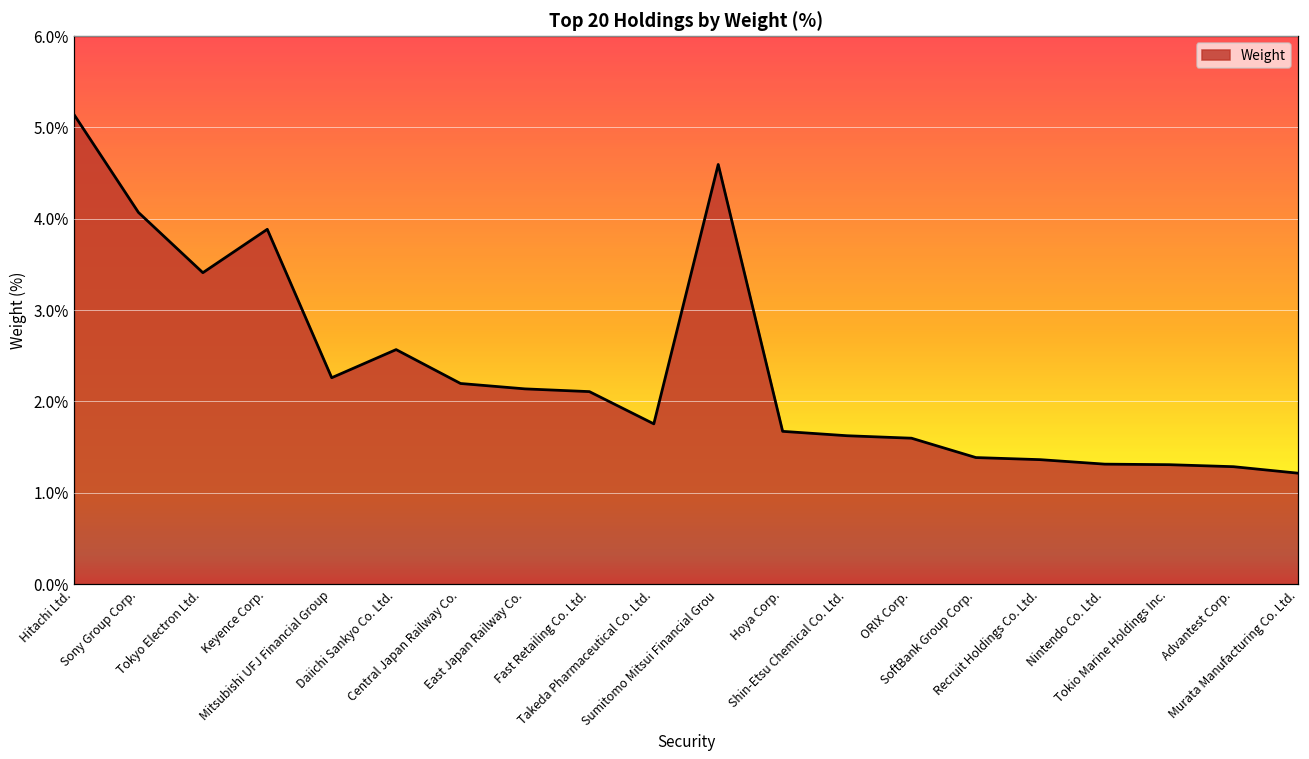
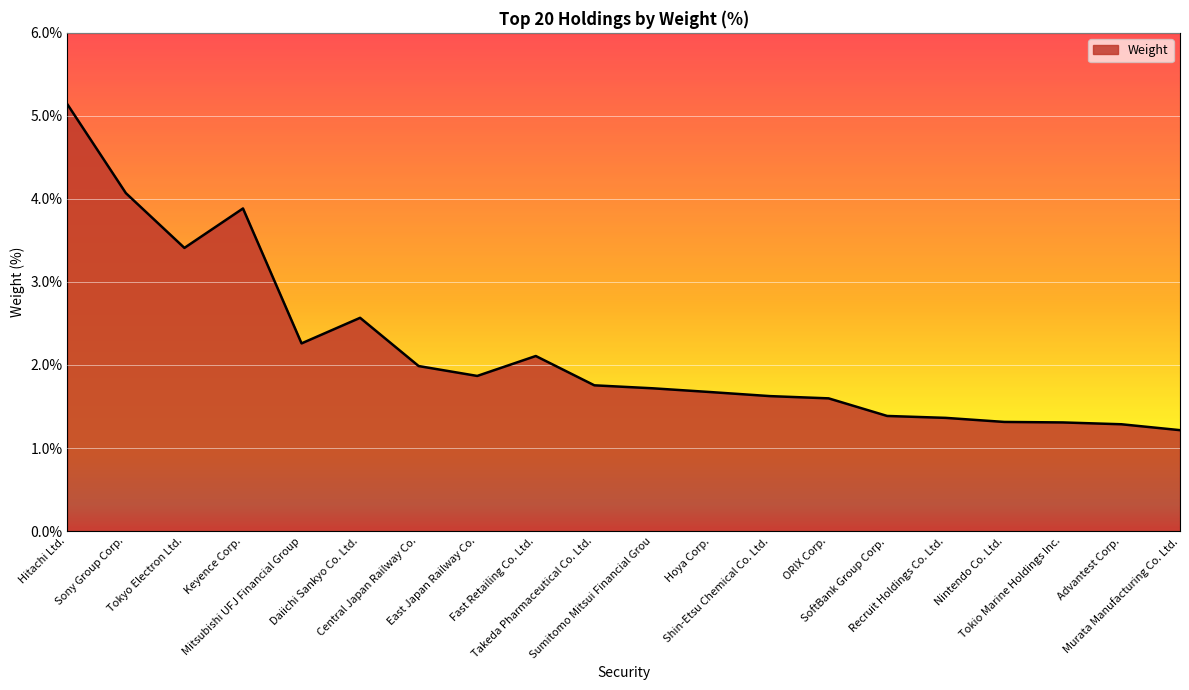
  {
    "Hitachi Ltd.": "5.1%",
    "Sony Group Corp.": "4.1%",
    "Tokyo Electron Ltd.": "3.4%",
    "Keyence Corp.": "3.9%",
    "Mitsubishi UFJ Financial Group": "2.3%",
    "Daiichi Sankyo Co. Ltd.": "2.6%",
-   "Central Japan Railway Co.": "2.2%",
-   "East Japan Railway Co.": "2.1%",
+   "Central Japan Railway Co.": "2.0%",
+   "East Japan Railway Co.": "1.9%",
    "Fast Retailing Co. Ltd.": "2.1%",
    "Takeda Pharmaceutical Co. Ltd.": "1.8%",
-   "Sumitomo Mitsui Financial Grou": "4.6%",
+   "Sumitomo Mitsui Financial Grou": "1.7%",
    "Hoya Corp.": "1.7%",
    "Shin-Etsu Chemical Co. Ltd.": "1.6%",
    "ORIX Corp.": "1.6%",
    "SoftBank Group Corp.": "1.4%",
    "Recruit Holdings Co. Ltd.": "1.4%",
    "Nintendo Co. Ltd.": "1.3%",
    "Tokio Marine Holdings Inc.": "1.3%",
    "Advantest Corp.": "1.3%",
    "Murata Manufacturing Co. Ltd.": "1.2%"
  }
